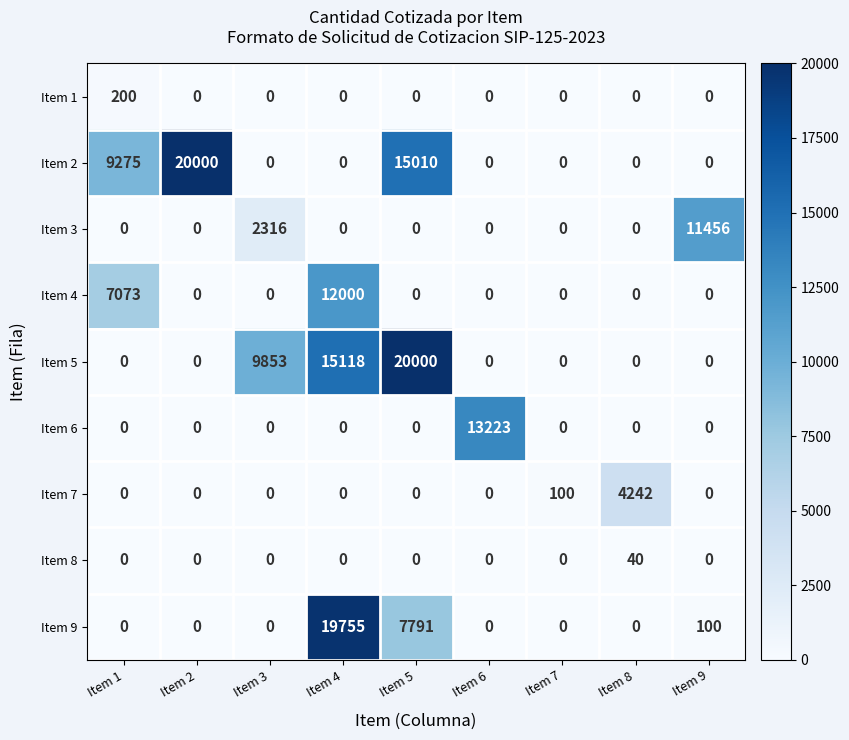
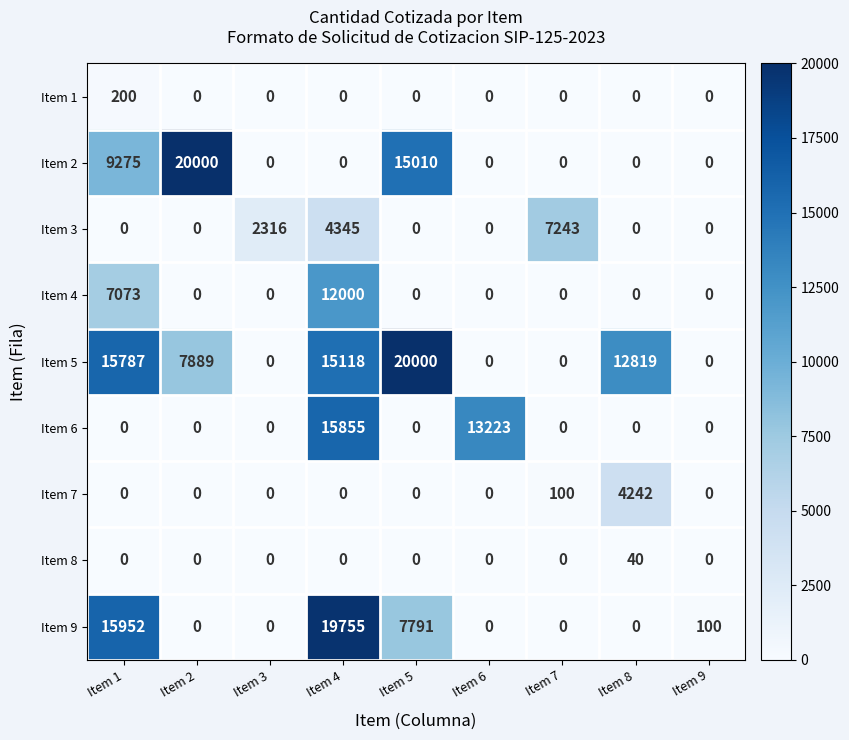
  {
    "Item 1": {
      "Item 1": 200,
      "Item 2": 0,
      "Item 3": 0,
      "Item 4": 0,
      "Item 5": 0,
      "Item 6": 0,
      "Item 7": 0,
      "Item 8": 0,
      "Item 9": 0
    },
    "Item 2": {
      "Item 1": 9275,
      "Item 2": 20000,
      "Item 3": 0,
      "Item 4": 0,
      "Item 5": 15010,
      "Item 6": 0,
      "Item 7": 0,
      "Item 8": 0,
      "Item 9": 0
    },
    "Item 3": {
      "Item 1": 0,
      "Item 2": 0,
      "Item 3": 2316,
-     "Item 4": 0,
+     "Item 4": 4345,
      "Item 5": 0,
      "Item 6": 0,
-     "Item 7": 0,
+     "Item 7": 7243,
      "Item 8": 0,
-     "Item 9": 11456
+     "Item 9": 0
    },
    "Item 4": {
      "Item 1": 7073,
      "Item 2": 0,
      "Item 3": 0,
      "Item 4": 12000,
      "Item 5": 0,
      "Item 6": 0,
      "Item 7": 0,
      "Item 8": 0,
      "Item 9": 0
    },
    "Item 5": {
-     "Item 1": 0,
-     "Item 2": 0,
-     "Item 3": 9853,
+     "Item 1": 15787,
+     "Item 2": 7889,
+     "Item 3": 0,
      "Item 4": 15118,
      "Item 5": 20000,
      "Item 6": 0,
      "Item 7": 0,
-     "Item 8": 0,
+     "Item 8": 12819,
      "Item 9": 0
    },
    "Item 6": {
      "Item 1": 0,
      "Item 2": 0,
      "Item 3": 0,
-     "Item 4": 0,
+     "Item 4": 15855,
      "Item 5": 0,
      "Item 6": 13223,
      "Item 7": 0,
      "Item 8": 0,
      "Item 9": 0
    },
    "Item 7": {
      "Item 1": 0,
      "Item 2": 0,
      "Item 3": 0,
      "Item 4": 0,
      "Item 5": 0,
      "Item 6": 0,
      "Item 7": 100,
      "Item 8": 4242,
      "Item 9": 0
    },
    "Item 8": {
      "Item 1": 0,
      "Item 2": 0,
      "Item 3": 0,
      "Item 4": 0,
      "Item 5": 0,
      "Item 6": 0,
      "Item 7": 0,
      "Item 8": 40,
      "Item 9": 0
    },
    "Item 9": {
-     "Item 1": 0,
+     "Item 1": 15952,
      "Item 2": 0,
      "Item 3": 0,
      "Item 4": 19755,
      "Item 5": 7791,
      "Item 6": 0,
      "Item 7": 0,
      "Item 8": 0,
      "Item 9": 100
    }
  }
